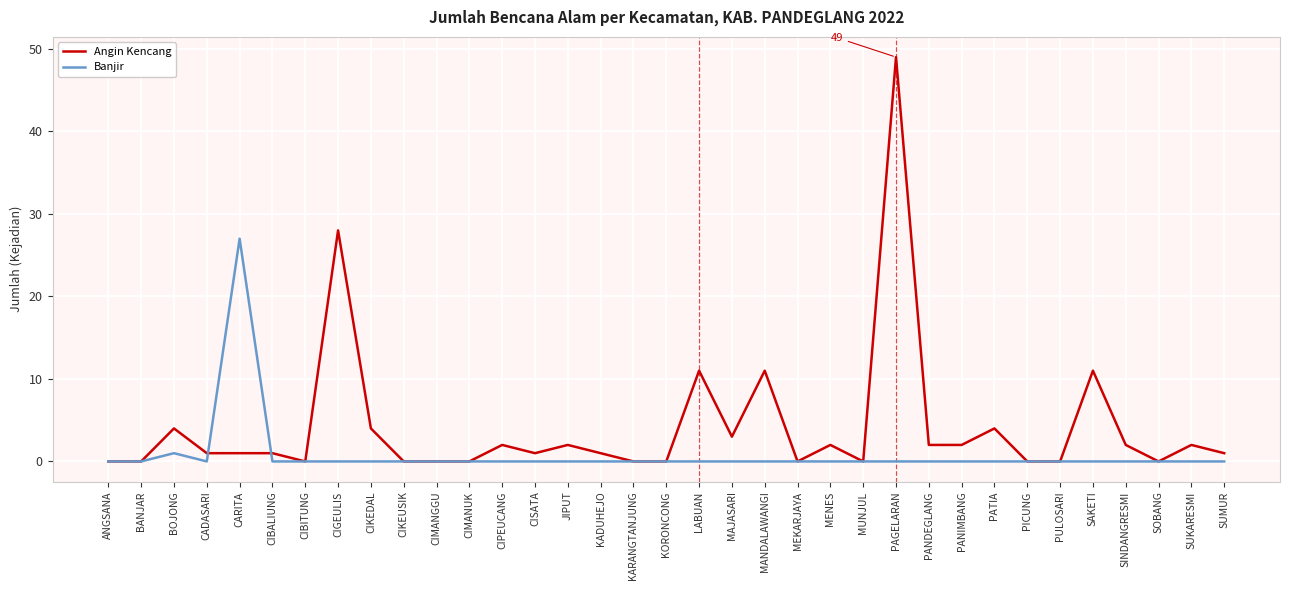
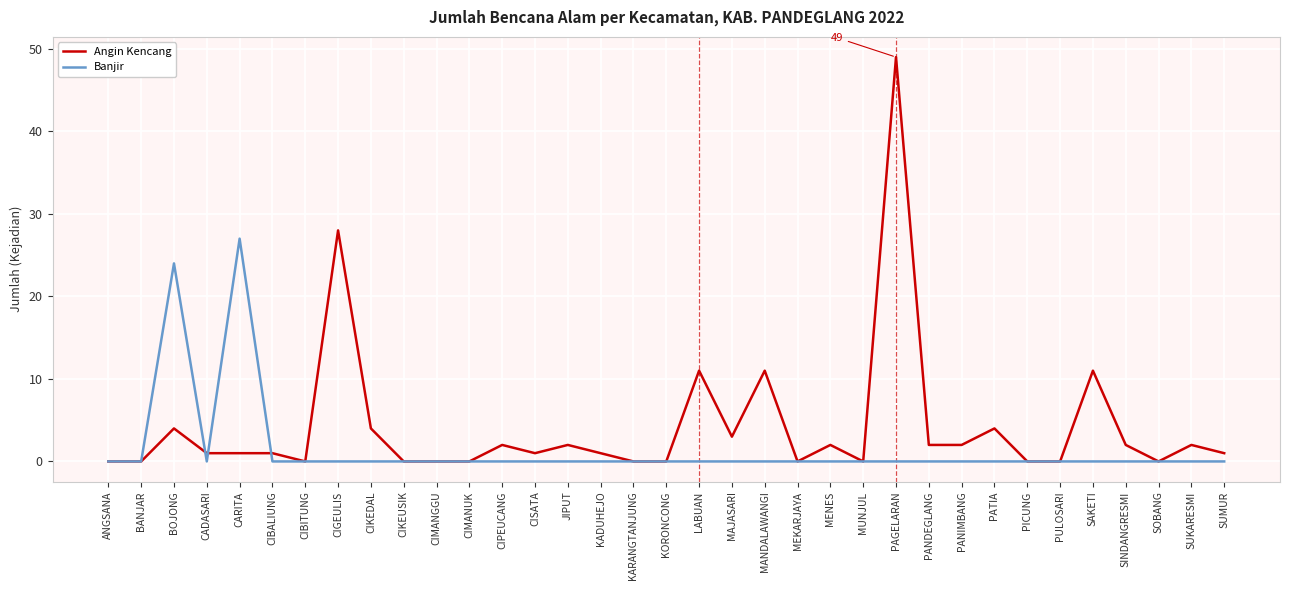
  {
    "Angin Kencang": {
      "PAGELARAN": 49
    },
    "Banjir": {
-     "BOJONG": 1,
+     "BOJONG": 24,
      "CADASARI": 0,
      "CARITA": 27,
      "CIBALIUNG": 0,
      "CIGEULIS": 0,
      "CIKEDAL": 0,
      "CIPEUCANG": 0,
      "CISATA": 0,
      "JIPUT": 0,
      "KADUHEJO": 0,
      "LABUAN": 0,
      "MAJASARI": 0,
      "MANDALAWANGI": 0,
      "MENES": 0,
      "PAGELARAN": 0,
      "PANDEGLANG": 0,
      "PANIMBANG": 0,
      "PATIA": 0,
      "SAKETI": 0,
      "SINDANGRESMI": 0,
      "SUKARESMI": 0,
      "SUMUR": 0
    }
  }
